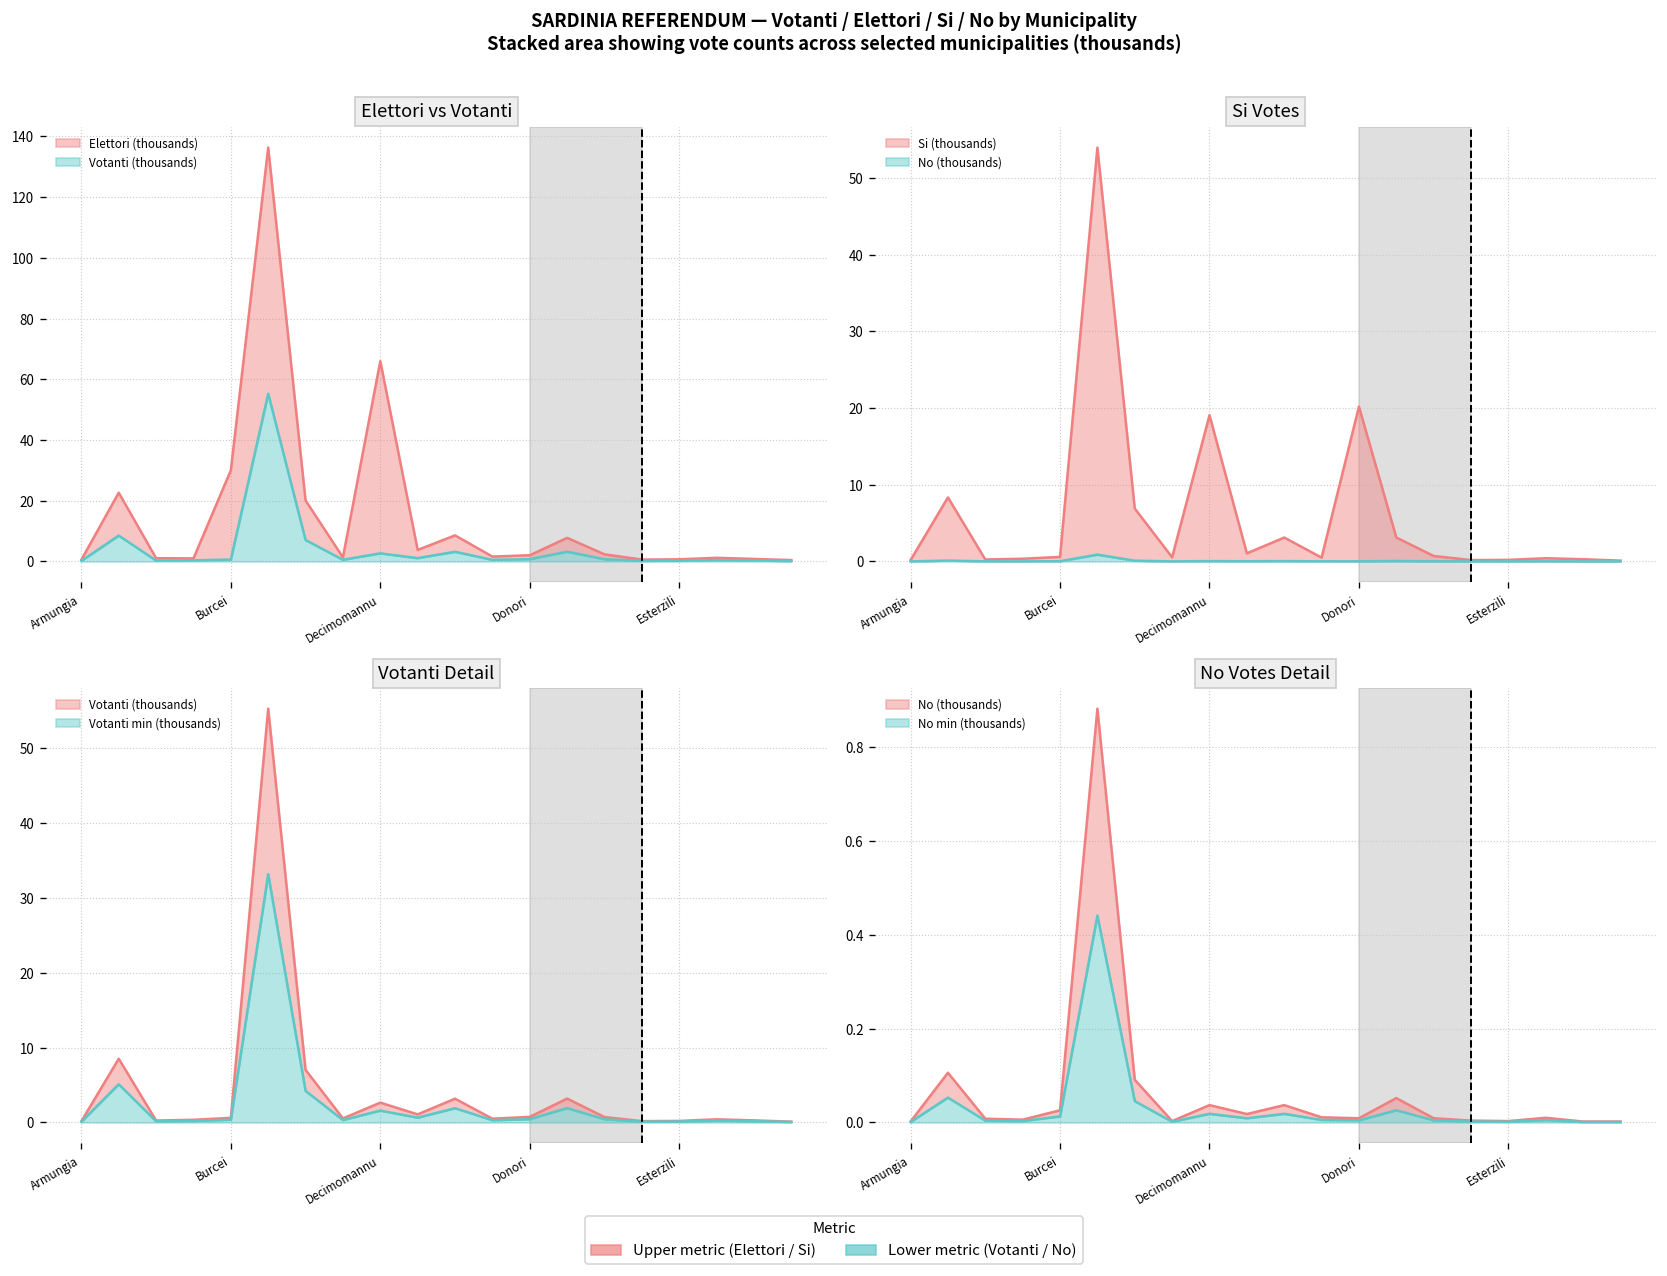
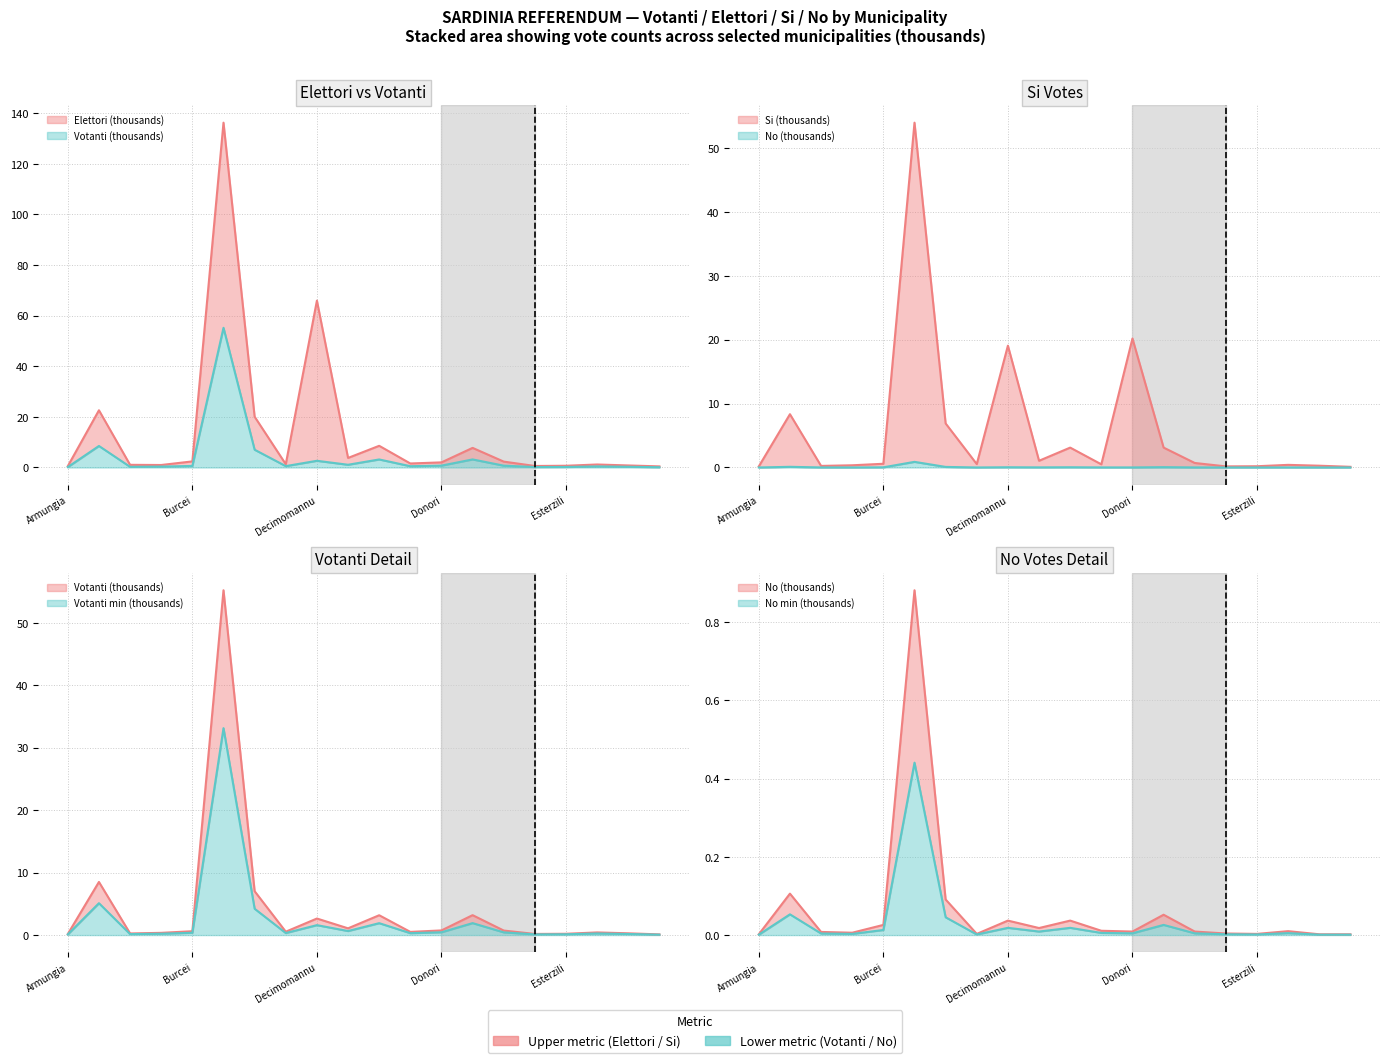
  {
    "Elettori vs Votanti": {
      "Elettori (thousands)": {
-       "Burcei": 30,
+       "Burcei": 2,
        "Decimomannu": 66,
        "Donori": 2
      }
    },
    "Si Votes": {
      "Si (thousands)": {
        "Burcei": 1,
        "Decimomannu": 19,
        "Donori": 20
      }
    },
    "Votanti Detail": {
      "Votanti min (thousands)": {
        "Decimomannu": 2
      }
    },
    "No Votes Detail": {
      "No min (thousands)": {
        "Burcei": 0.01,
        "Decimomannu": 0.02
      }
    }
  }
